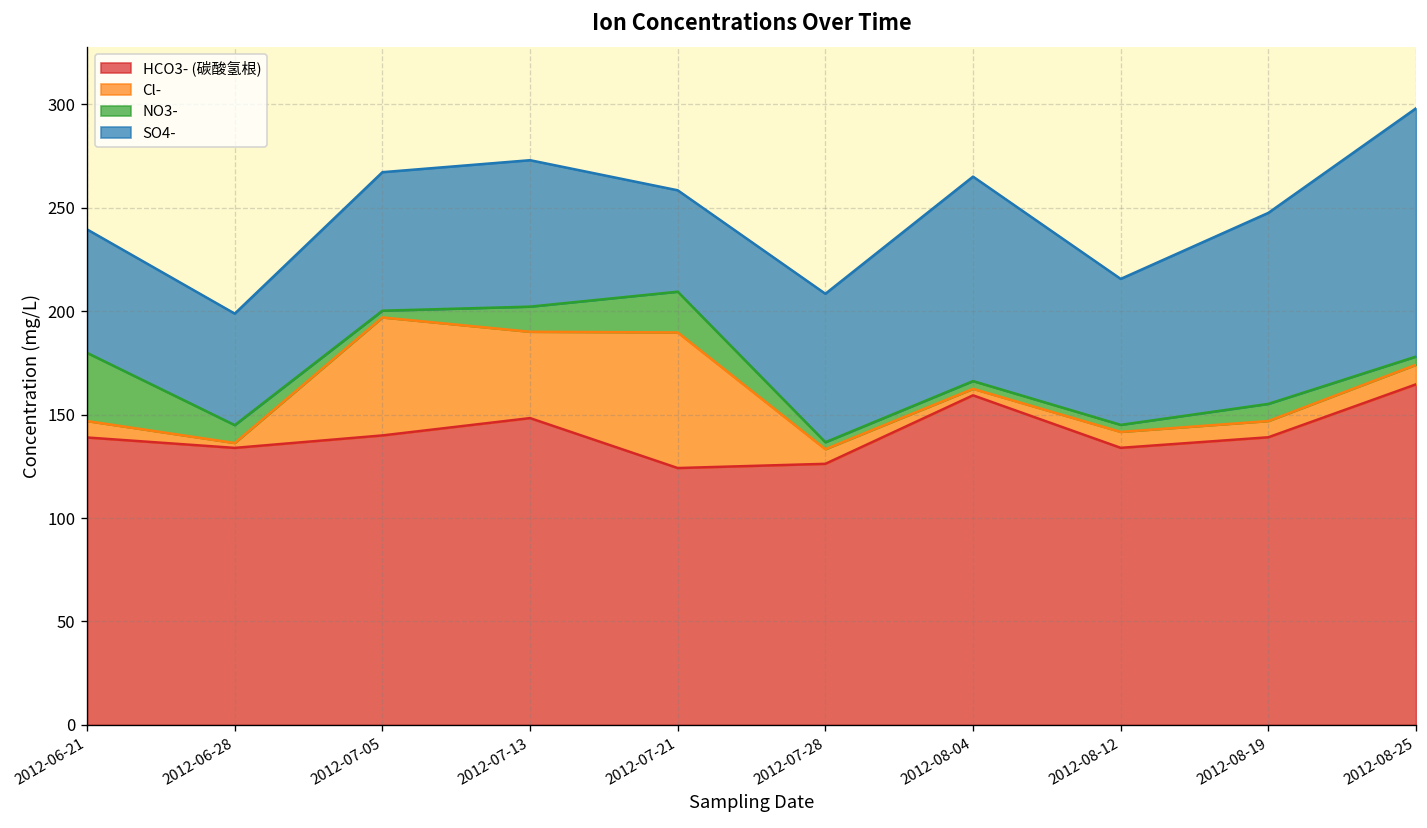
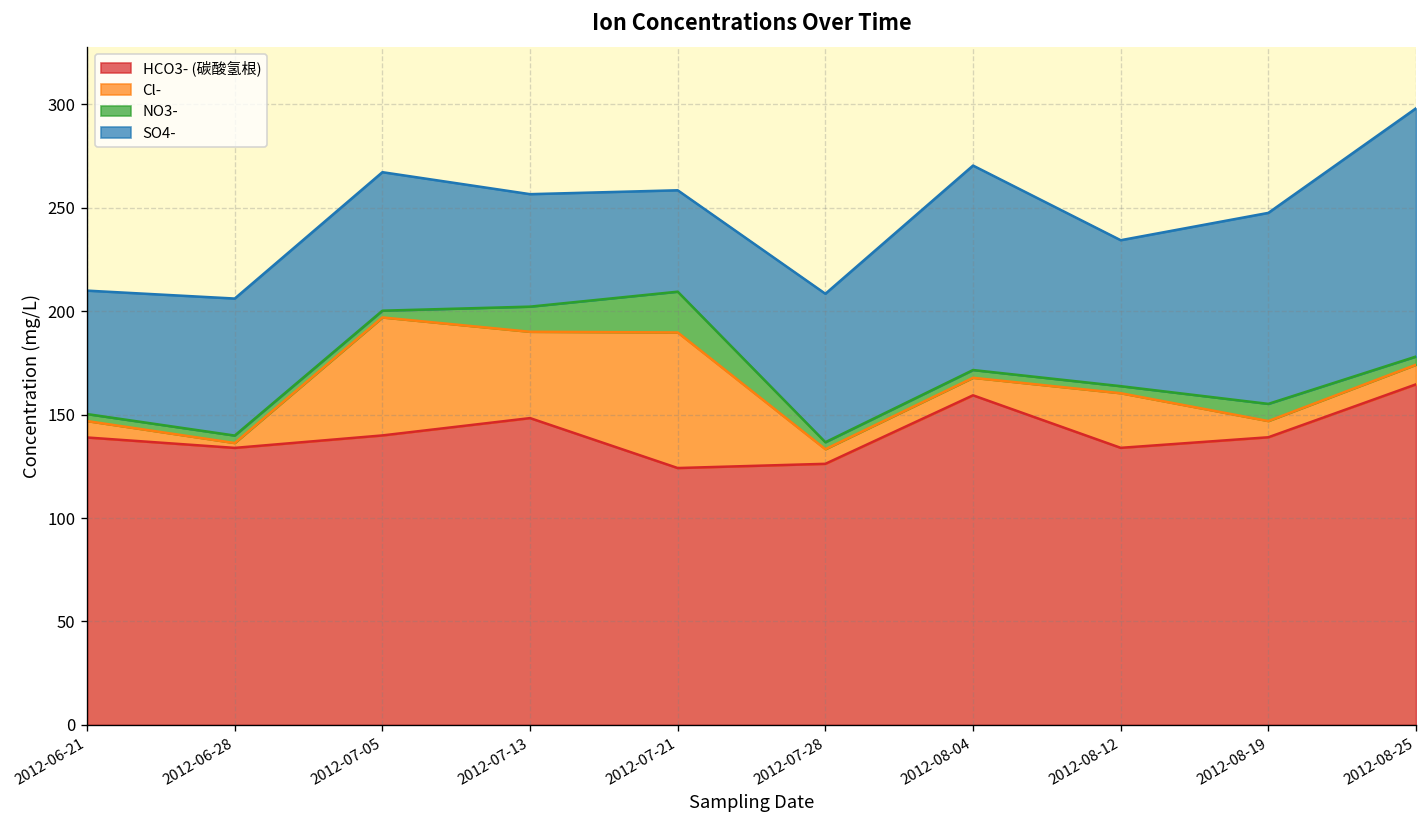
  {
    "HCO3- (碳酸氢根)": {
      "2012-06-21": 139,
      "2012-06-28": 134,
      "2012-07-05": 140,
      "2012-07-13": 148,
      "2012-07-21": 124,
      "2012-07-28": 126,
      "2012-08-04": 159,
      "2012-08-12": 134,
      "2012-08-19": 139,
      "2012-08-25": 165
    },
    "Cl-": {
      "2012-06-21": 8,
      "2012-06-28": 2,
      "2012-07-05": 57,
      "2012-07-13": 42,
      "2012-07-21": 66,
      "2012-07-28": 7,
-     "2012-08-04": 3,
-     "2012-08-12": 8,
+     "2012-08-04": 8,
+     "2012-08-12": 26,
      "2012-08-19": 8,
      "2012-08-25": 9
    },
    "NO3-": {
-     "2012-06-21": 33,
-     "2012-06-28": 9,
+     "2012-06-21": 3,
+     "2012-06-28": 4,
      "2012-07-05": 3,
      "2012-07-13": 12,
      "2012-07-21": 20,
      "2012-07-28": 3,
      "2012-08-04": 4,
      "2012-08-12": 3,
      "2012-08-19": 8,
      "2012-08-25": 4
    },
    "SO4-": {
      "2012-06-21": 60,
-     "2012-06-28": 54,
+     "2012-06-28": 66,
      "2012-07-05": 67,
-     "2012-07-13": 71,
+     "2012-07-13": 54,
      "2012-07-21": 49,
      "2012-07-28": 72,
      "2012-08-04": 99,
      "2012-08-12": 71,
      "2012-08-19": 92,
      "2012-08-25": 120
    }
  }
